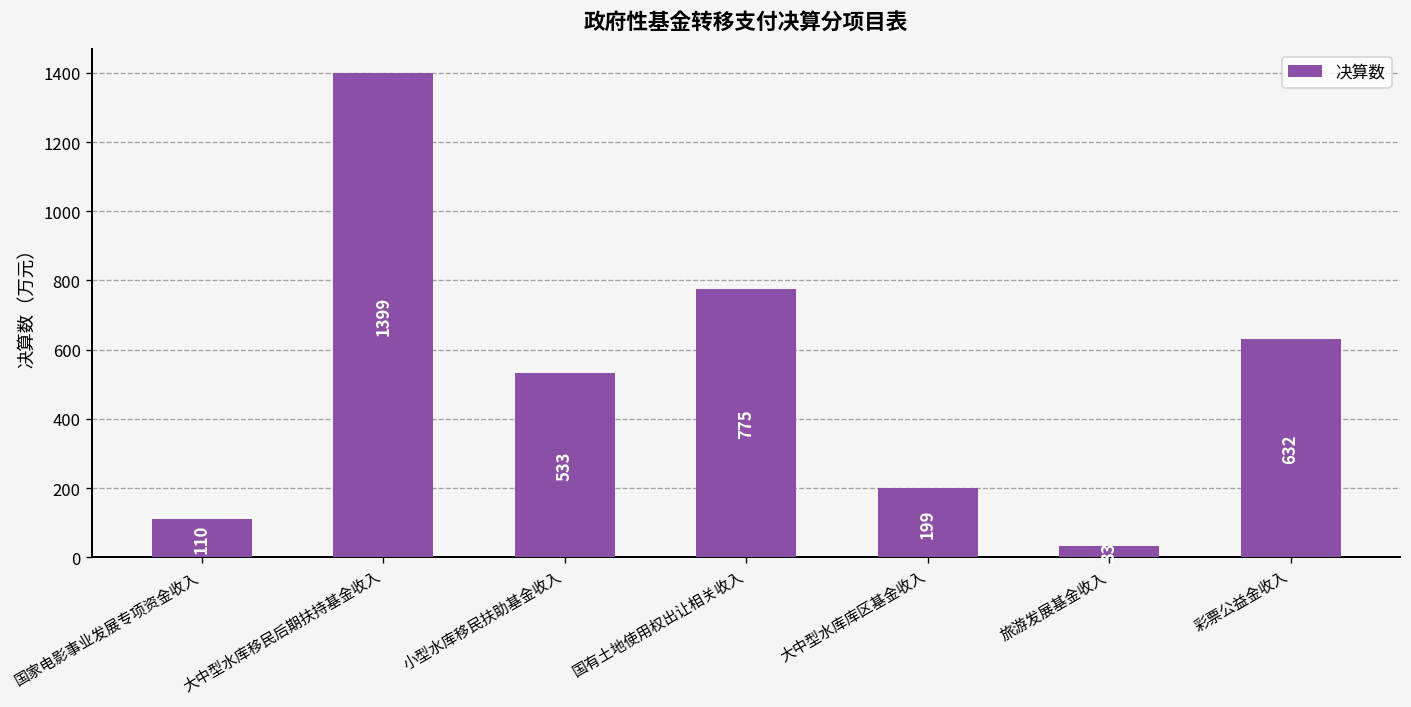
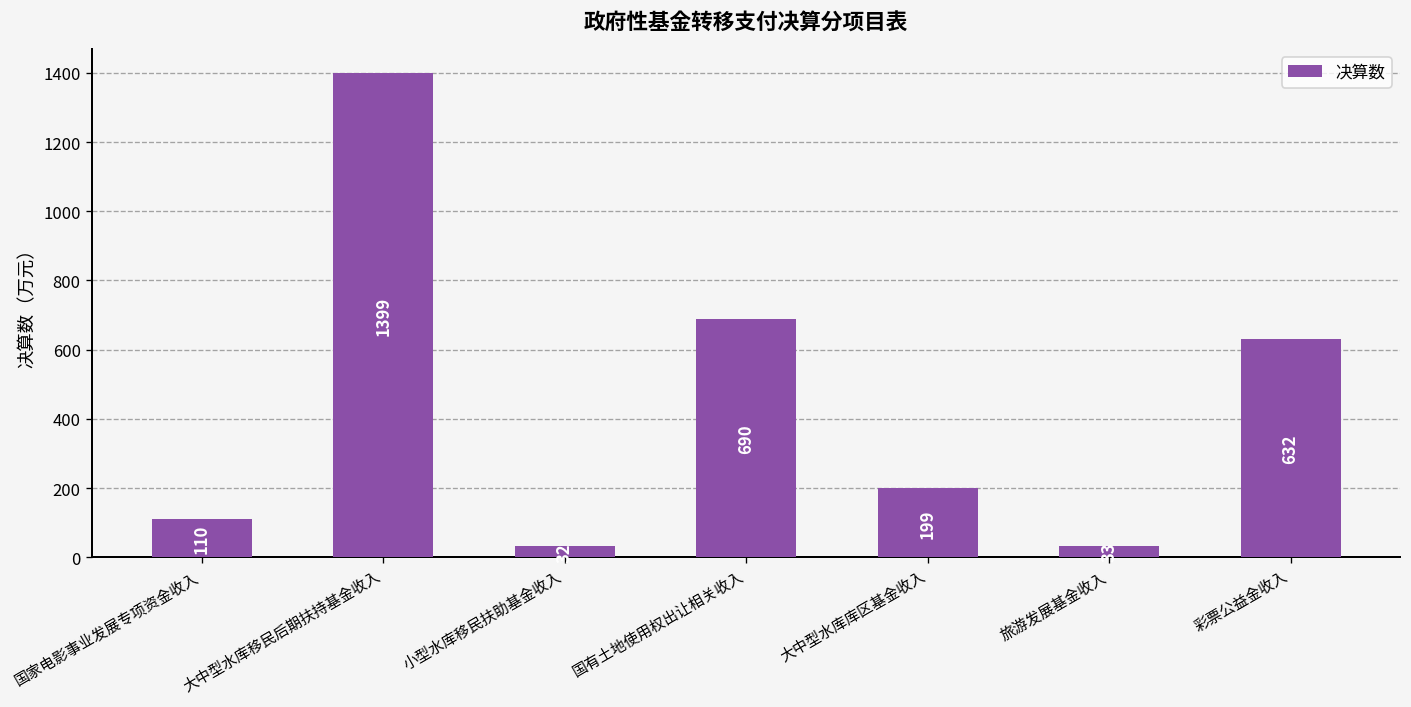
  {
    "国家电影事业发展专项资金收入": 110,
    "大中型水库移民后期扶持基金收入": 1399,
-   "小型水库移民扶助基金收入": 530,
-   "国有土地使用权出让相关收入": 775,
+   "小型水库移民扶助基金收入": 30,
+   "国有土地使用权出让相关收入": 690,
    "大中型水库库区基金收入": 199,
    "彩票公益金收入": 632
  }
